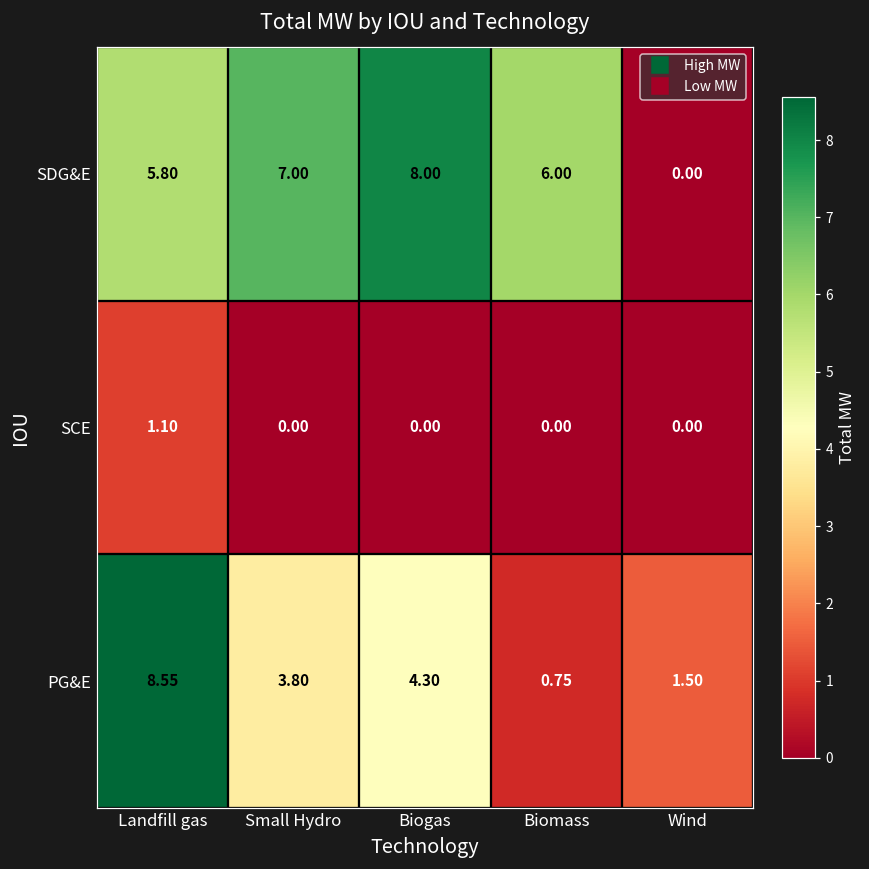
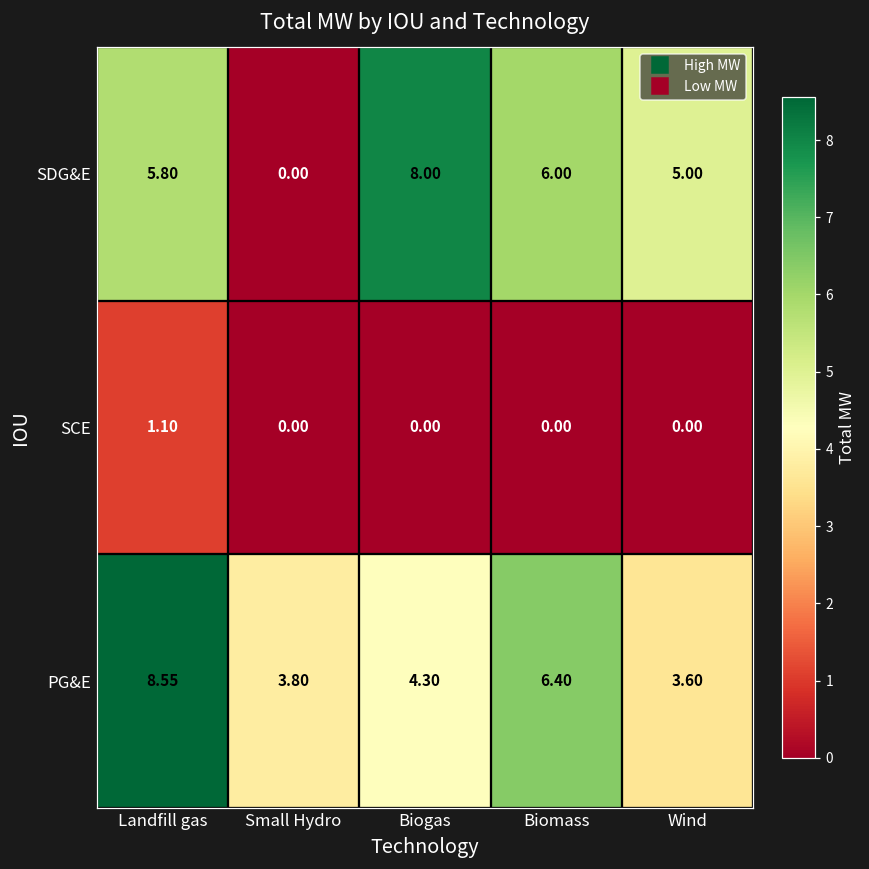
  {
    "SDG&E": {
      "Landfill gas": 5.80,
-     "Small Hydro": 7.00,
+     "Small Hydro": 0.00,
      "Biogas": 8.00,
      "Biomass": 6.00,
-     "Wind": 0.00
+     "Wind": 5.00
    },
    "SCE": {
      "Landfill gas": 1.10,
      "Small Hydro": 0.00,
      "Biogas": 0.00,
      "Biomass": 0.00,
      "Wind": 0.00
    },
    "PG&E": {
      "Landfill gas": 8.55,
      "Small Hydro": 3.80,
      "Biogas": 4.30,
-     "Biomass": 0.75,
-     "Wind": 1.50
+     "Biomass": 6.40,
+     "Wind": 3.60
    }
  }
